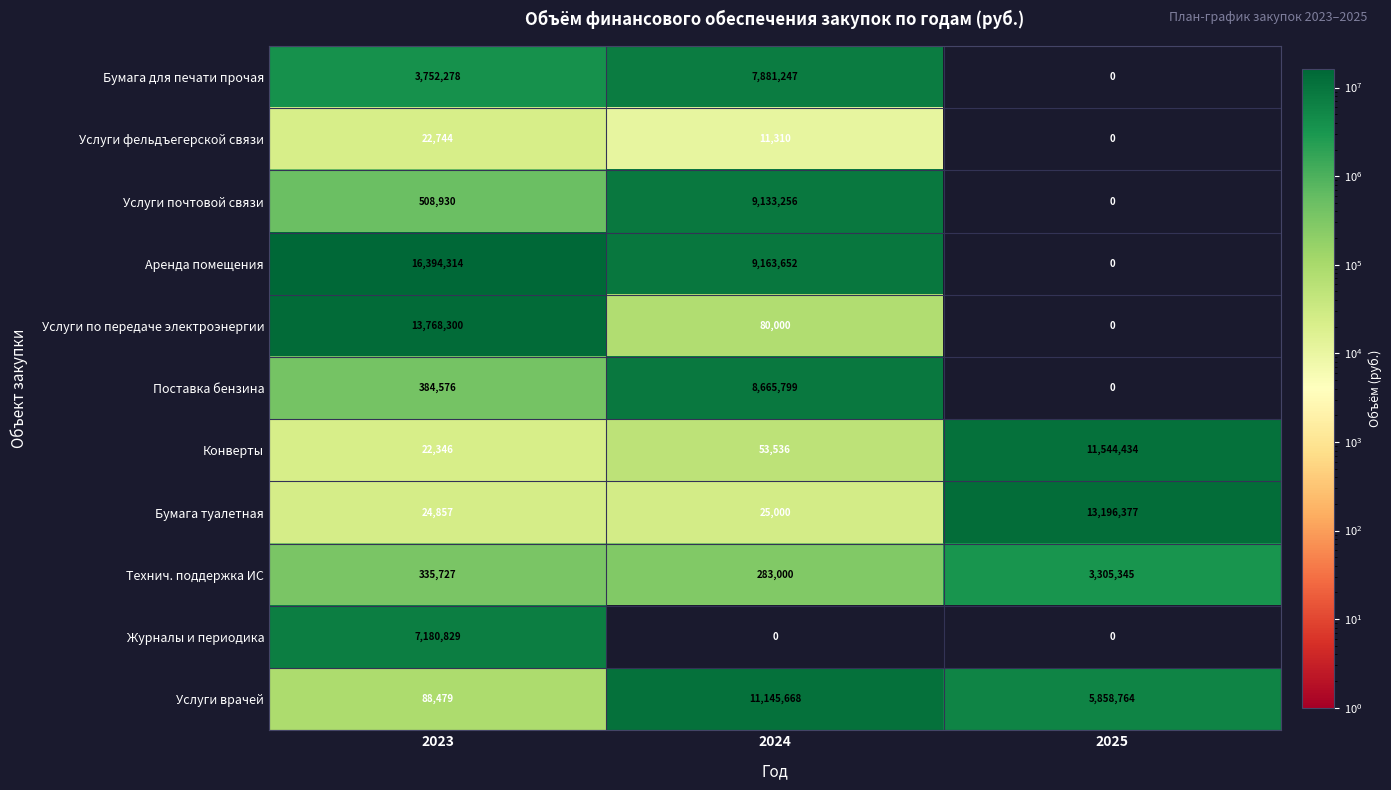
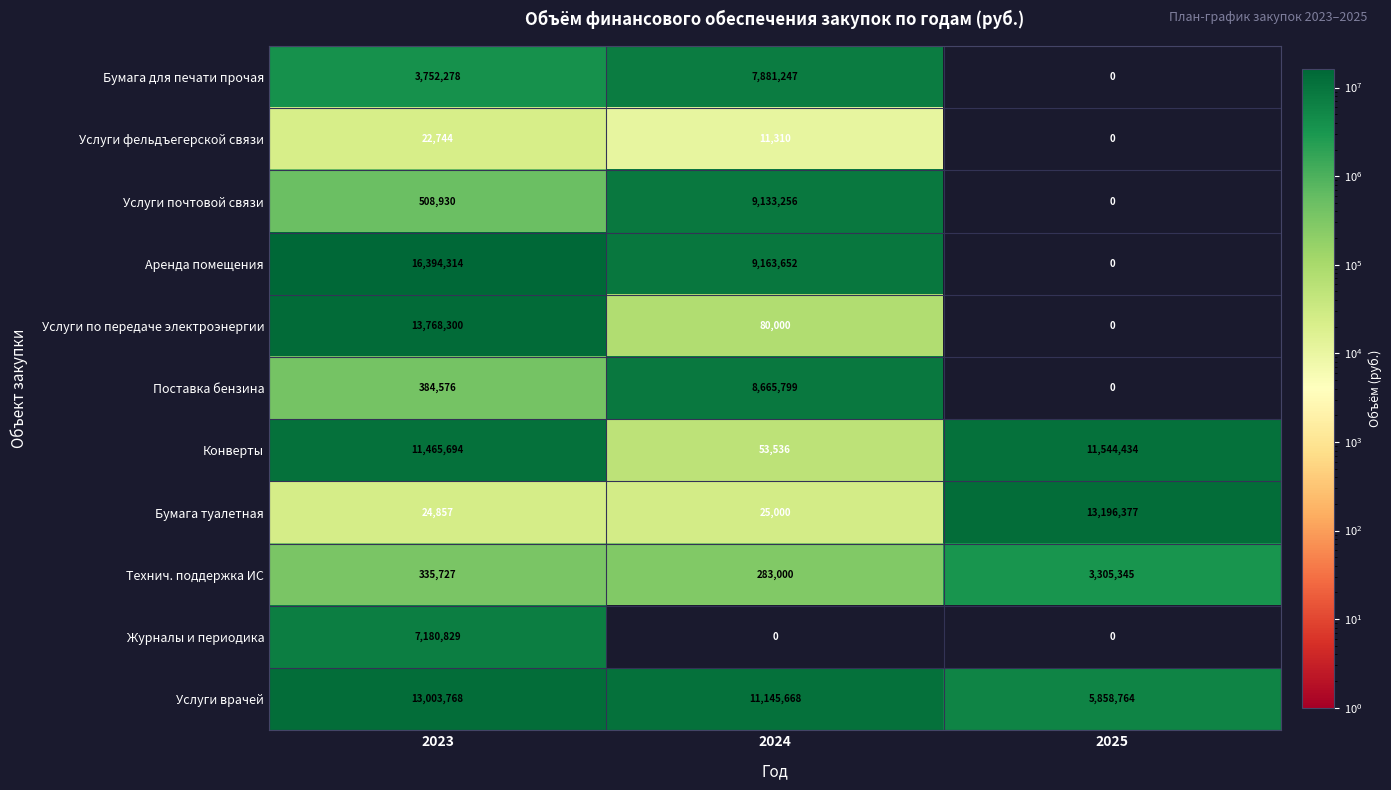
  {
    "Бумага для печати прочая": {
      "2023": "3,752,278",
      "2024": "7,881,247",
      "2025": "0"
    },
    "Услуги фельдъегерской связи": {
      "2023": "22,744",
      "2024": "11,310",
      "2025": "0"
    },
    "Услуги почтовой связи": {
      "2023": "508,930",
      "2024": "9,133,256",
      "2025": "0"
    },
    "Аренда помещения": {
      "2023": "16,394,314",
      "2024": "9,163,652",
      "2025": "0"
    },
    "Услуги по передаче электроэнергии": {
      "2023": "13,768,300",
      "2024": "80,000",
      "2025": "0"
    },
    "Поставка бензина": {
      "2023": "384,576",
      "2024": "8,665,799",
      "2025": "0"
    },
    "Конверты": {
-     "2023": "22,346",
+     "2023": "11,465,694",
      "2024": "53,536",
      "2025": "11,544,434"
    },
    "Бумага туалетная": {
      "2023": "24,857",
      "2024": "25,000",
      "2025": "13,196,377"
    },
    "Технич. поддержка ИС": {
      "2023": "335,727",
      "2024": "283,000",
      "2025": "3,305,345"
    },
    "Журналы и периодика": {
      "2023": "7,180,829",
      "2024": "0",
      "2025": "0"
    },
    "Услуги врачей": {
-     "2023": "88,479",
+     "2023": "13,003,768",
      "2024": "11,145,668",
      "2025": "5,858,764"
    }
  }
